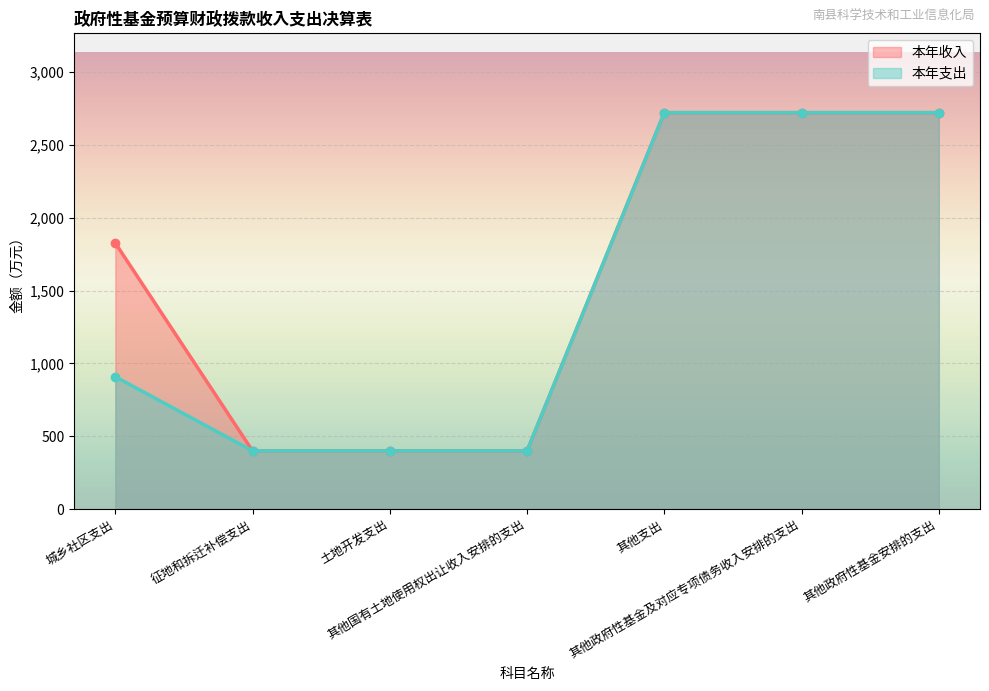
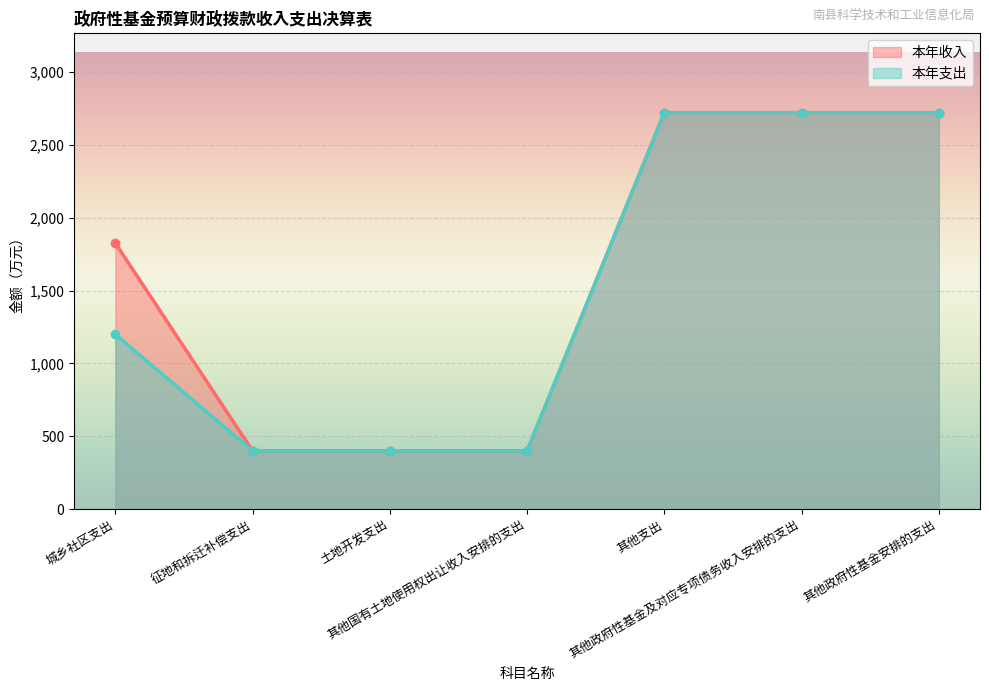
  {
    "本年收入": {
      "城乡社区支出": "1,830"
    },
    "本年支出": {
-     "城乡社区支出": "910"
+     "城乡社区支出": "1,200"
    }
  }
